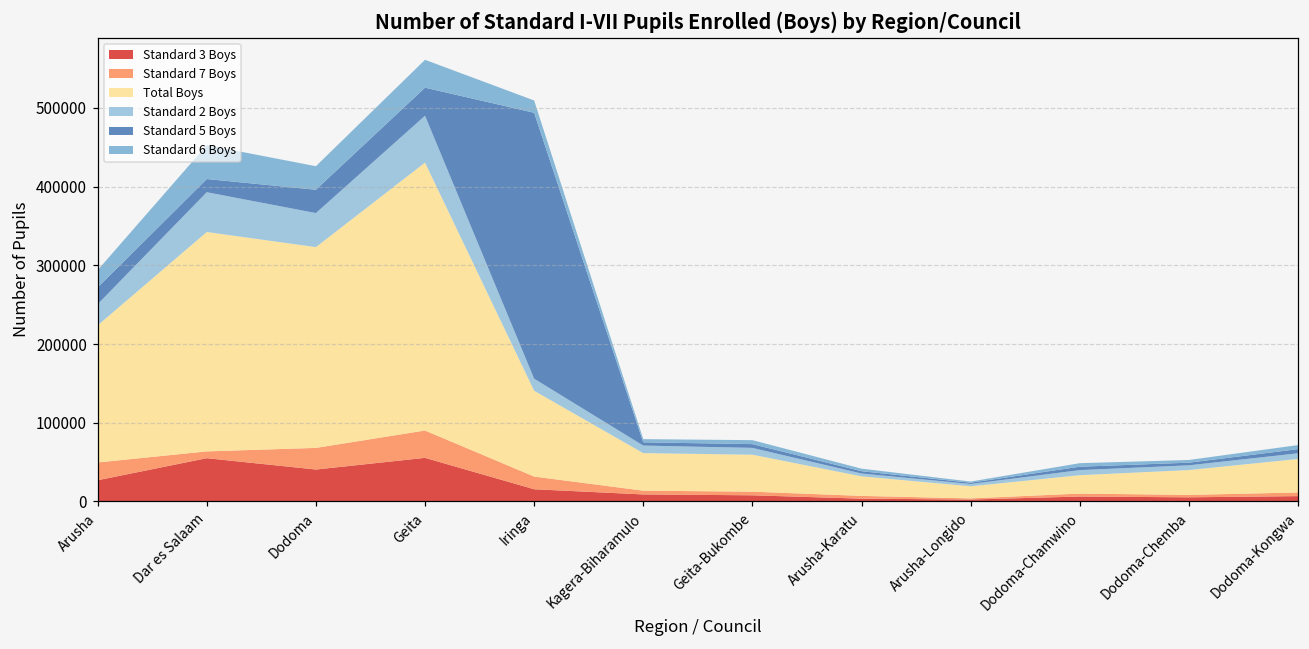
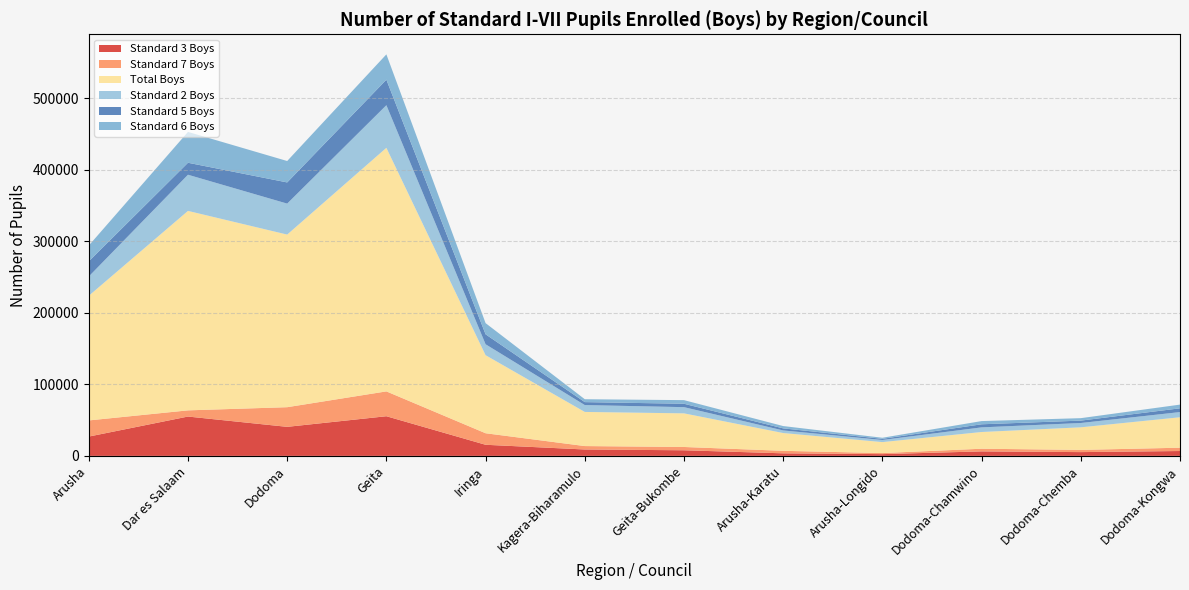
  {
    "Standard 3 Boys": {
      "Arusha": 30000,
      "Dar es Salaam": 50000,
      "Dodoma": 40000,
      "Geita": 60000,
      "Iringa": 20000,
      "Kagera-Biharamulo": 10000,
      "Geita-Bukombe": 10000,
      "Dodoma-Chamwino": 10000,
      "Dodoma-Kongwa": 10000
    },
    "Standard 7 Boys": {
      "Arusha": 20000,
      "Dar es Salaam": 10000,
      "Dodoma": 30000,
      "Geita": 30000,
      "Iringa": 20000,
      "Kagera-Biharamulo": 0,
      "Geita-Bukombe": 0,
      "Dodoma-Chamwino": 0,
      "Dodoma-Kongwa": 0
    },
    "Total Boys": {
      "Arusha": 170000,
      "Dar es Salaam": 280000,
-     "Dodoma": 260000,
+     "Dodoma": 240000,
      "Geita": 340000,
      "Iringa": 110000,
      "Kagera-Biharamulo": 50000,
      "Geita-Bukombe": 50000,
      "Arusha-Karatu": 20000,
      "Dodoma-Chamwino": 20000,
      "Dodoma-Chemba": 30000,
      "Dodoma-Kongwa": 40000
    },
    "Standard 5 Boys": {
      "Arusha": 20000,
      "Dar es Salaam": 20000,
      "Dodoma": 30000,
      "Geita": 40000,
-     "Iringa": 340000,
+     "Iringa": 10000,
      "Kagera-Biharamulo": 0,
      "Geita-Bukombe": 0,
      "Dodoma-Chamwino": 0,
      "Dodoma-Kongwa": 10000
    }
  }
